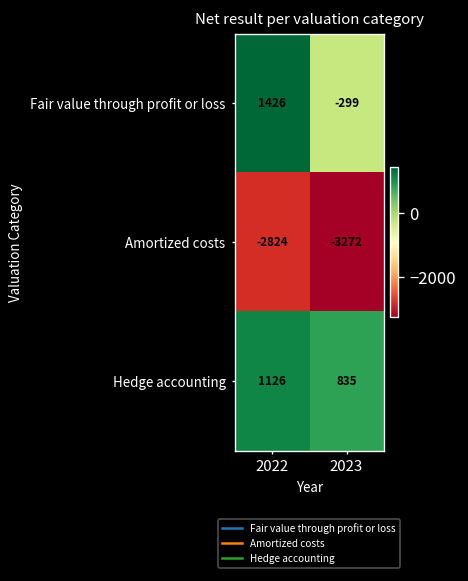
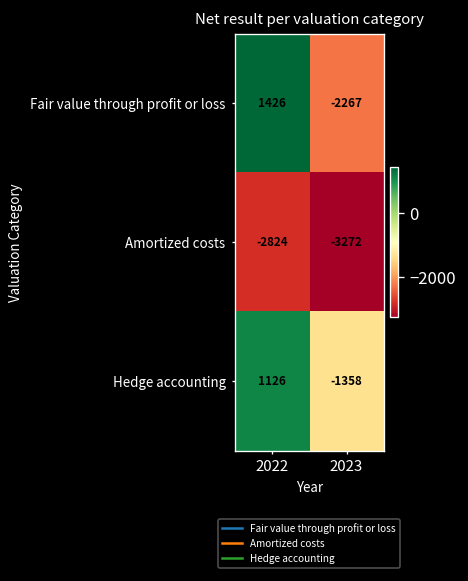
  {
    "Fair value through profit or loss": {
      "2022": 1426,
-     "2023": -299
+     "2023": -2267
    },
    "Amortized costs": {
      "2022": -2824,
      "2023": -3272
    },
    "Hedge accounting": {
      "2022": 1126,
-     "2023": 835
+     "2023": -1358
    }
  }
